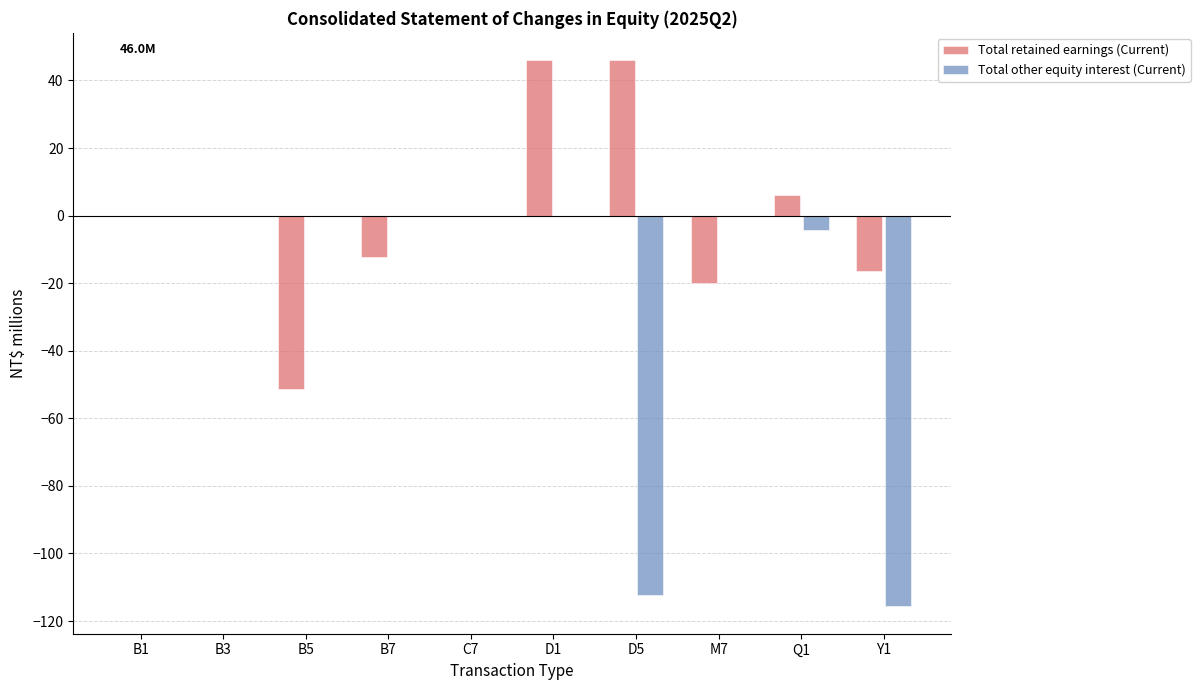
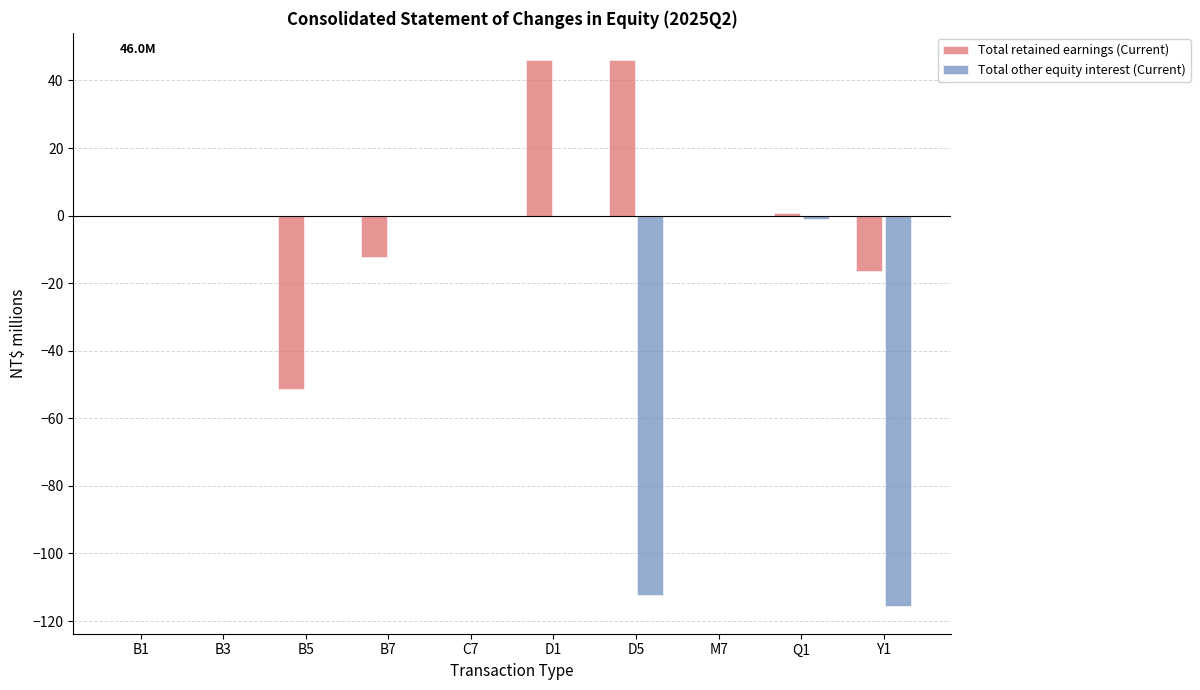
  {
    "Total retained earnings (Current)": {
      "B1": 0,
      "B3": 0,
      "B5": -51,
      "B7": -12,
      "D1": 46,
      "D5": 46,
-     "M7": -20,
-     "Q1": 6,
+     "M7": 0,
+     "Q1": 1,
      "Y1": -17
    },
    "Total other equity interest (Current)": {
      "B1": 0,
      "B3": 0,
      "B5": 0,
      "B7": 0,
      "D1": 0,
      "D5": -112,
      "M7": 0,
-     "Q1": -4,
+     "Q1": -1,
      "Y1": -116
    }
  }
